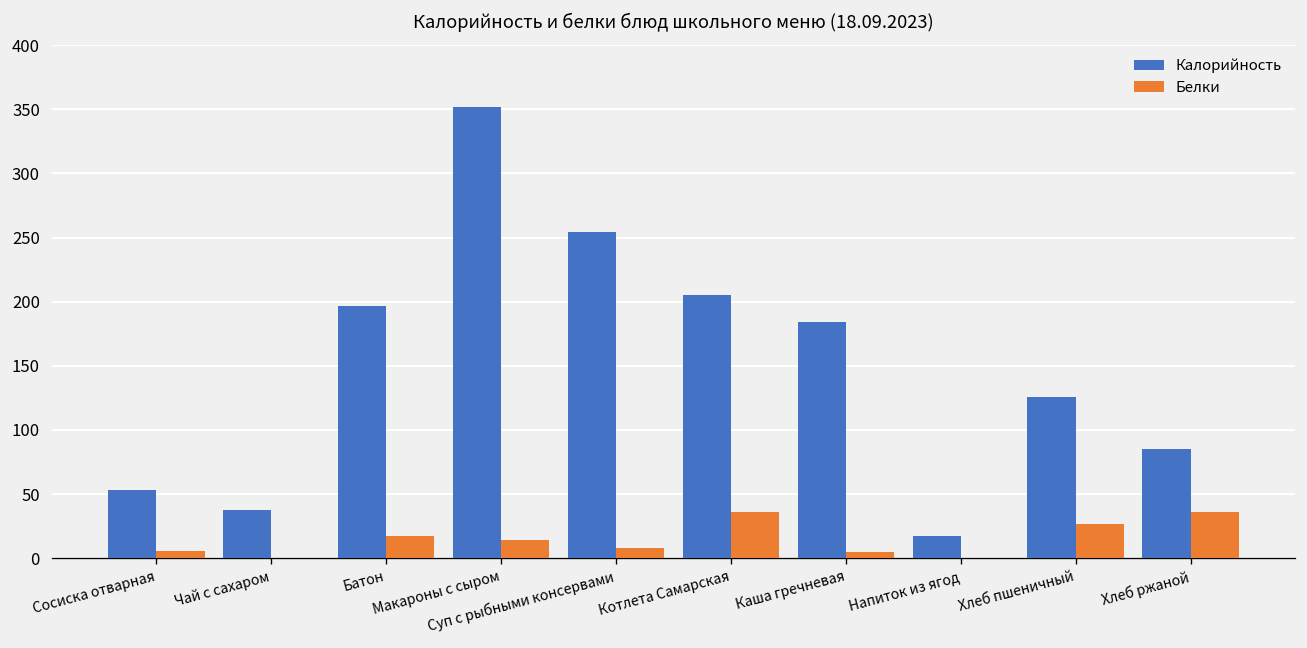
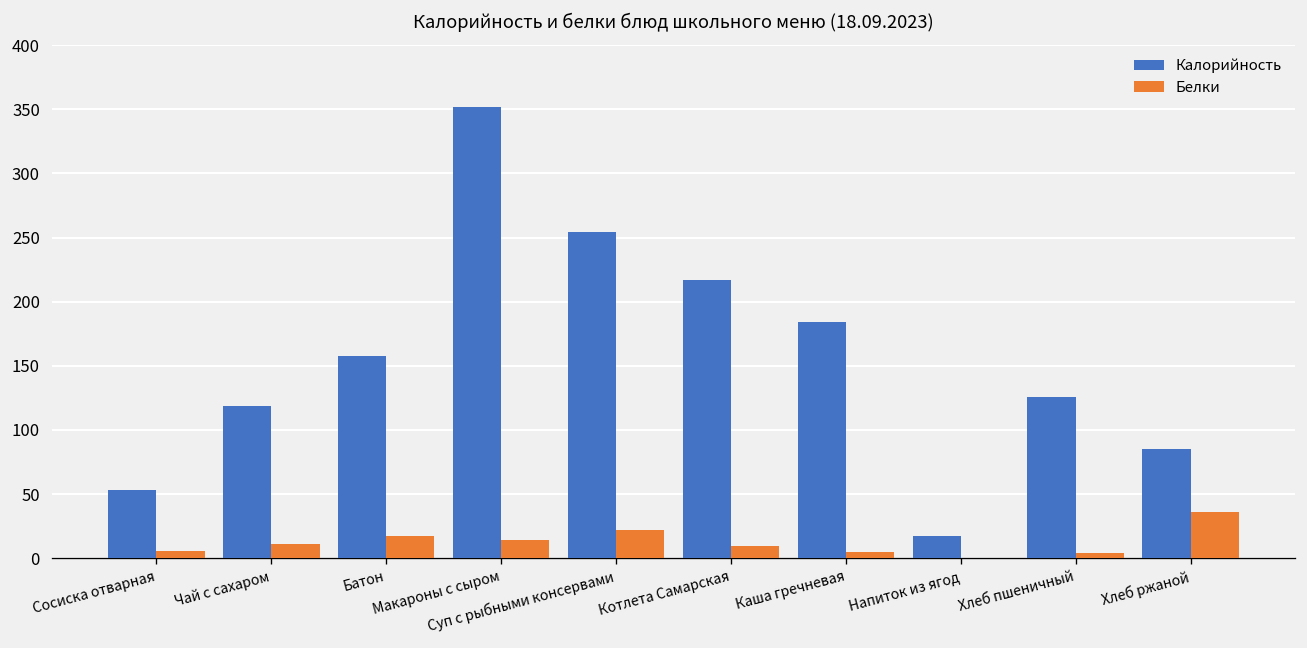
  {
    "Калорийность": {
      "Сосиска отварная": 53,
-     "Чай с сахаром": 38,
-     "Батон": 197,
+     "Чай с сахаром": 119,
+     "Батон": 158,
      "Макароны с сыром": 352,
      "Суп с рыбными консервами": 254,
-     "Котлета Самарская": 205,
+     "Котлета Самарская": 217,
      "Каша гречневая": 184,
      "Напиток из ягод": 17,
      "Хлеб пшеничный": 126,
      "Хлеб ржаной": 85
    },
    "Белки": {
      "Сосиска отварная": 5,
-     "Чай с сахаром": 0,
+     "Чай с сахаром": 11,
      "Батон": 17,
      "Макароны с сыром": 15,
-     "Суп с рыбными консервами": 8,
-     "Котлета Самарская": 36,
+     "Суп с рыбными консервами": 22,
+     "Котлета Самарская": 10,
      "Каша гречневая": 5,
-     "Хлеб пшеничный": 26,
+     "Хлеб пшеничный": 4,
      "Хлеб ржаной": 36
    }
  }
